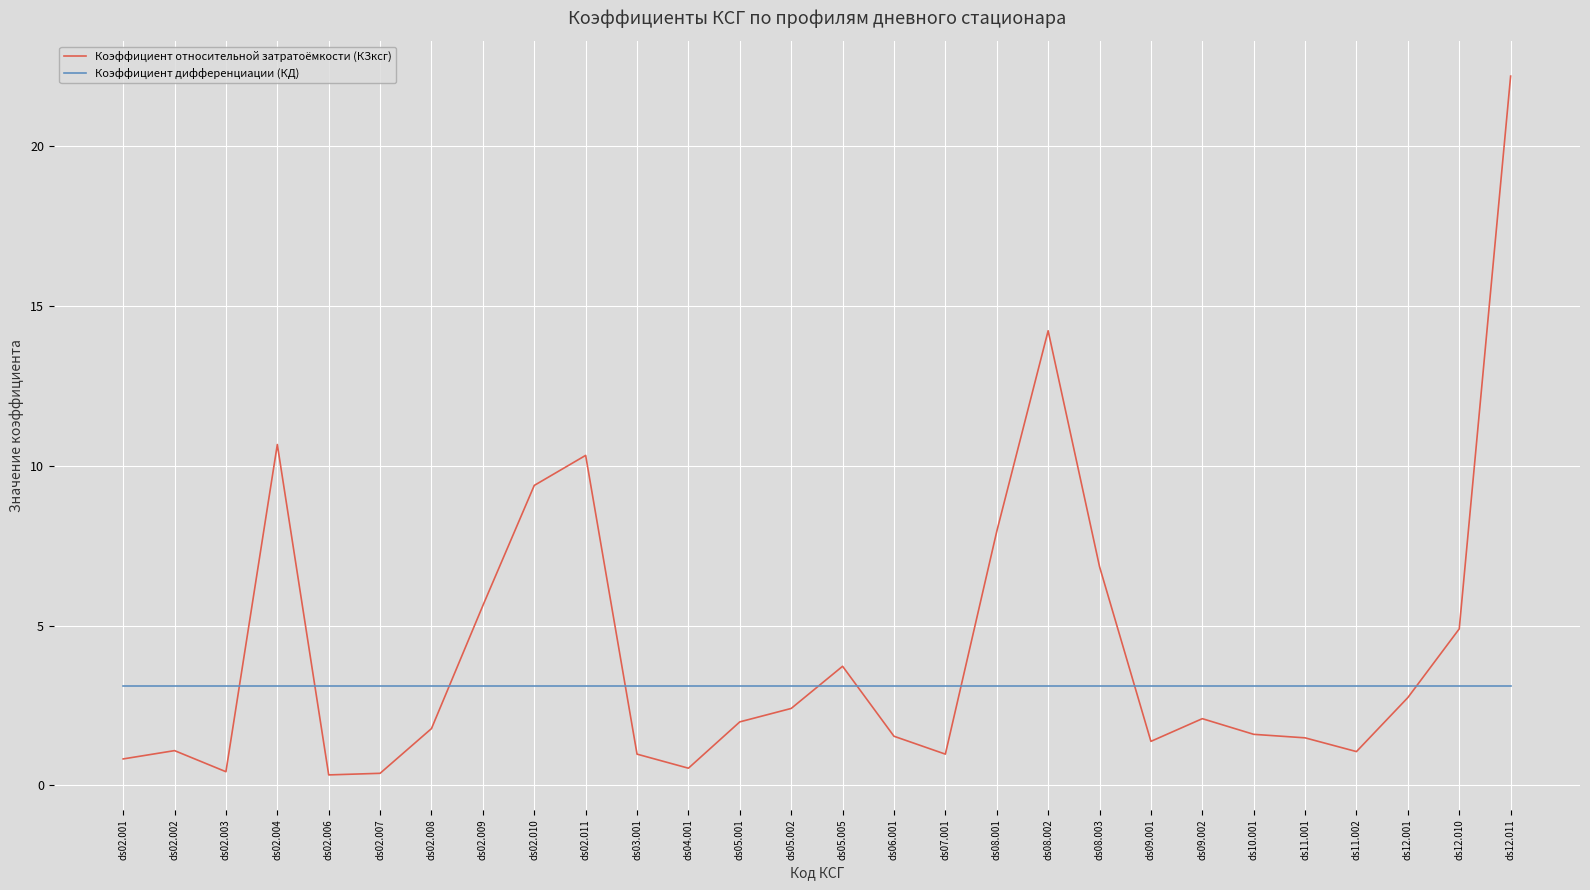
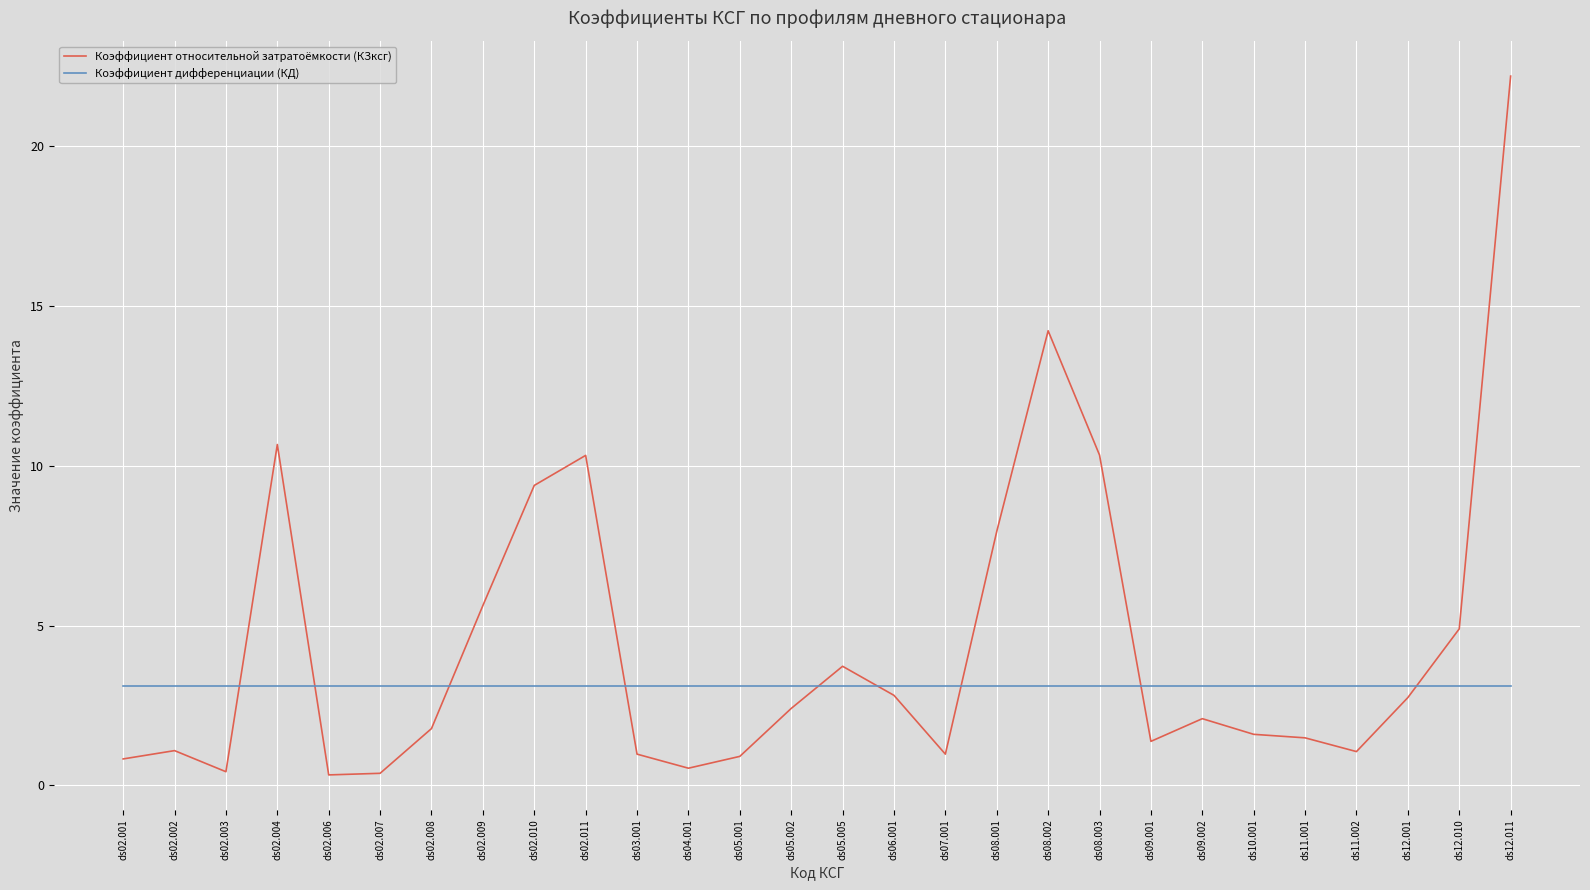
  {
    "Коэффициент относительной затратоёмкости (КЗксг)": {
      "ds02.001": 0.8,
      "ds02.002": 1.1,
      "ds02.003": 0.4,
      "ds02.004": 10.7,
      "ds02.006": 0.3,
      "ds02.007": 0.4,
      "ds02.008": 1.8,
      "ds02.009": 5.6,
      "ds02.010": 9.4,
      "ds02.011": 10.3,
      "ds03.001": 1.0,
      "ds04.001": 0.5,
-     "ds05.001": 2.0,
+     "ds05.001": 0.9,
      "ds05.002": 2.4,
      "ds05.005": 3.7,
-     "ds06.001": 1.5,
+     "ds06.001": 2.8,
      "ds07.001": 1.0,
      "ds08.001": 8.0,
      "ds08.002": 14.2,
-     "ds08.003": 6.9,
+     "ds08.003": 10.3,
      "ds09.001": 1.4,
      "ds09.002": 2.1,
      "ds10.001": 1.6,
      "ds11.001": 1.5,
      "ds11.002": 1.1,
      "ds12.001": 2.8,
      "ds12.010": 4.9,
      "ds12.011": 22.2
    },
    "Коэффициент дифференциации (КД)": {
      "ds02.001": 3.1,
      "ds02.002": 3.1,
      "ds02.003": 3.1,
      "ds02.004": 3.1,
      "ds02.006": 3.1,
      "ds02.007": 3.1,
      "ds02.008": 3.1,
      "ds02.009": 3.1,
      "ds02.010": 3.1,
      "ds02.011": 3.1,
      "ds03.001": 3.1,
      "ds04.001": 3.1,
      "ds05.001": 3.1,
      "ds05.002": 3.1,
      "ds05.005": 3.1,
      "ds06.001": 3.1,
      "ds07.001": 3.1,
      "ds08.001": 3.1,
      "ds08.002": 3.1,
      "ds08.003": 3.1,
      "ds09.001": 3.1,
      "ds09.002": 3.1,
      "ds10.001": 3.1,
      "ds11.001": 3.1,
      "ds11.002": 3.1,
      "ds12.001": 3.1,
      "ds12.010": 3.1,
      "ds12.011": 3.1
    }
  }
